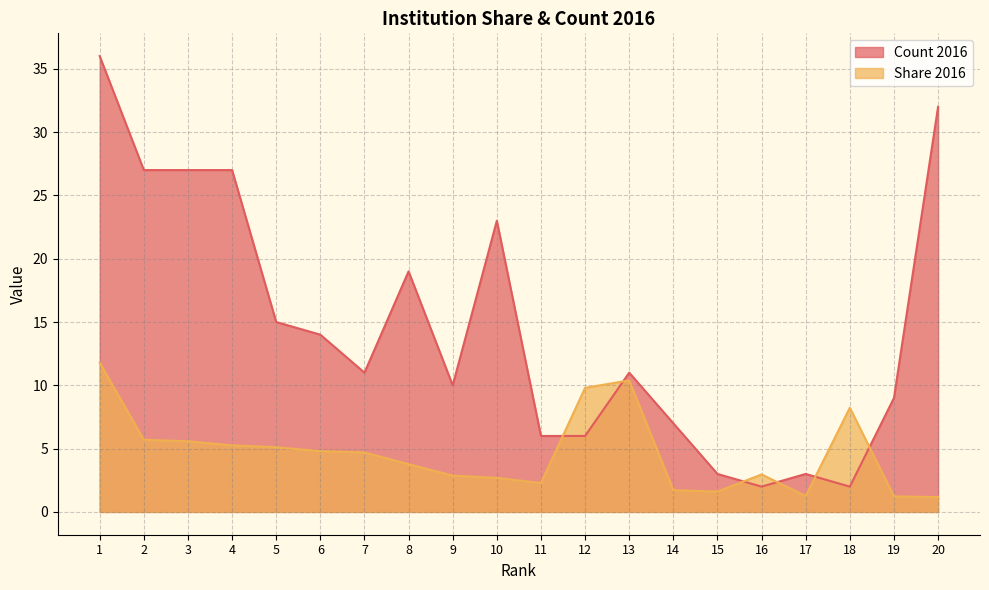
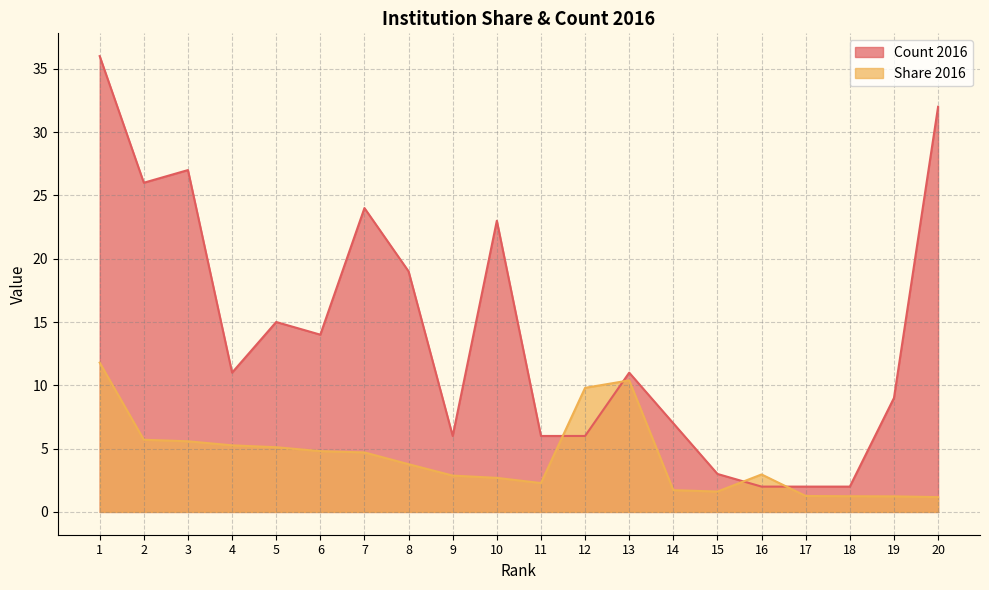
  {
    "Count 2016": {
      "1": 36,
-     "2": 27,
+     "2": 26,
      "3": 27,
-     "4": 27,
+     "4": 11,
      "5": 15,
      "6": 14,
-     "7": 11,
+     "7": 24,
      "8": 19,
-     "9": 10,
+     "9": 6,
      "10": 23,
      "11": 6,
      "12": 6,
      "13": 11,
      "14": 7,
      "15": 3,
      "16": 2,
-     "17": 3,
+     "17": 2,
      "18": 2,
      "19": 9,
      "20": 32
    },
    "Share 2016": {
      "1": 11.8,
      "2": 5.7,
      "3": 5.6,
      "4": 5.3,
      "5": 5.1,
      "6": 4.8,
      "7": 4.7,
      "8": 3.8,
      "9": 2.9,
      "10": 2.7,
      "11": 2.3,
      "12": 9.8,
      "13": 10.4,
      "14": 1.7,
      "15": 1.6,
      "16": 3.0,
      "17": 1.3,
-     "18": 8.2,
+     "18": 1.2,
      "19": 1.2,
      "20": 1.2
    }
  }
